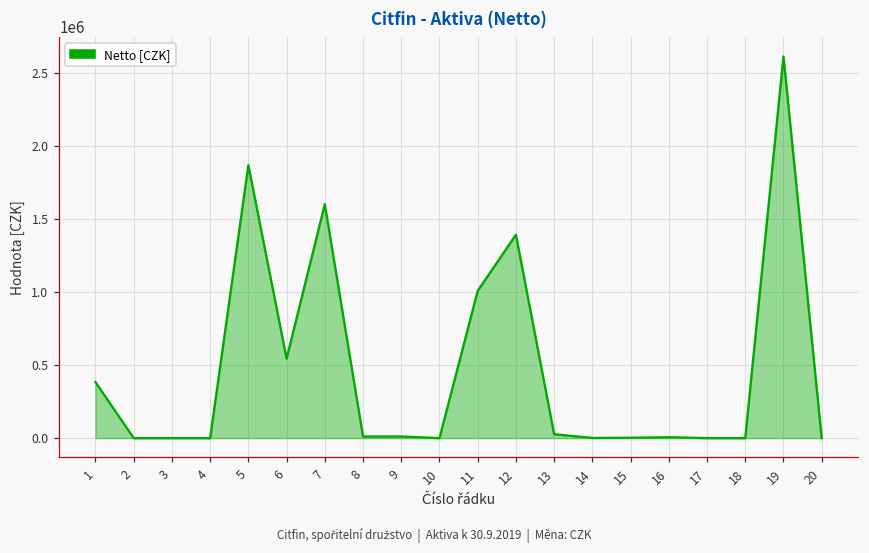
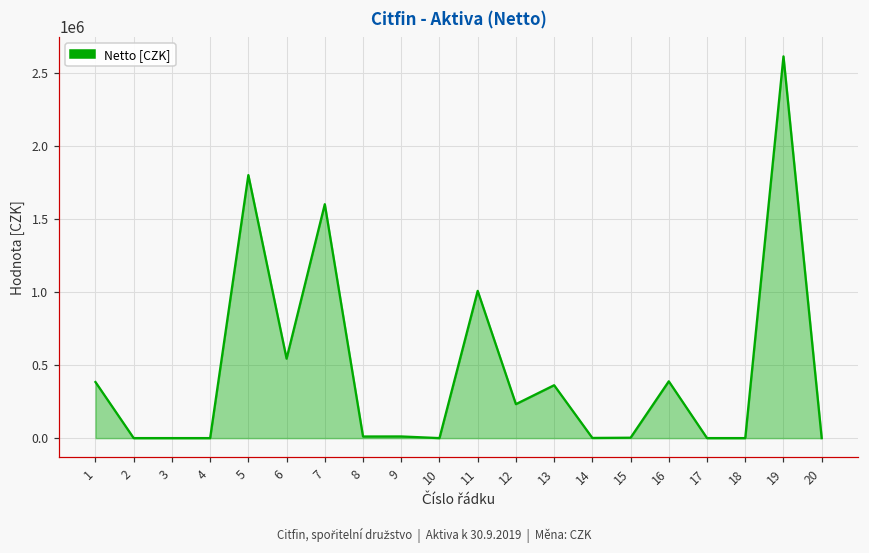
  {
    "1": 380000,
    "2": 0,
    "3": 0,
    "4": 0,
-   "5": 1870000,
+   "5": 1800000,
    "6": 540000,
    "7": 1600000,
    "8": 10000,
    "9": 10000,
    "10": 0,
    "11": 1010000,
-   "12": 1390000,
-   "13": 30000,
+   "12": 230000,
+   "13": 360000,
    "14": 0,
    "15": 0,
-   "16": 10000,
+   "16": 390000,
    "17": 0,
    "18": 0,
    "19": 2610000,
    "20": 0
  }
